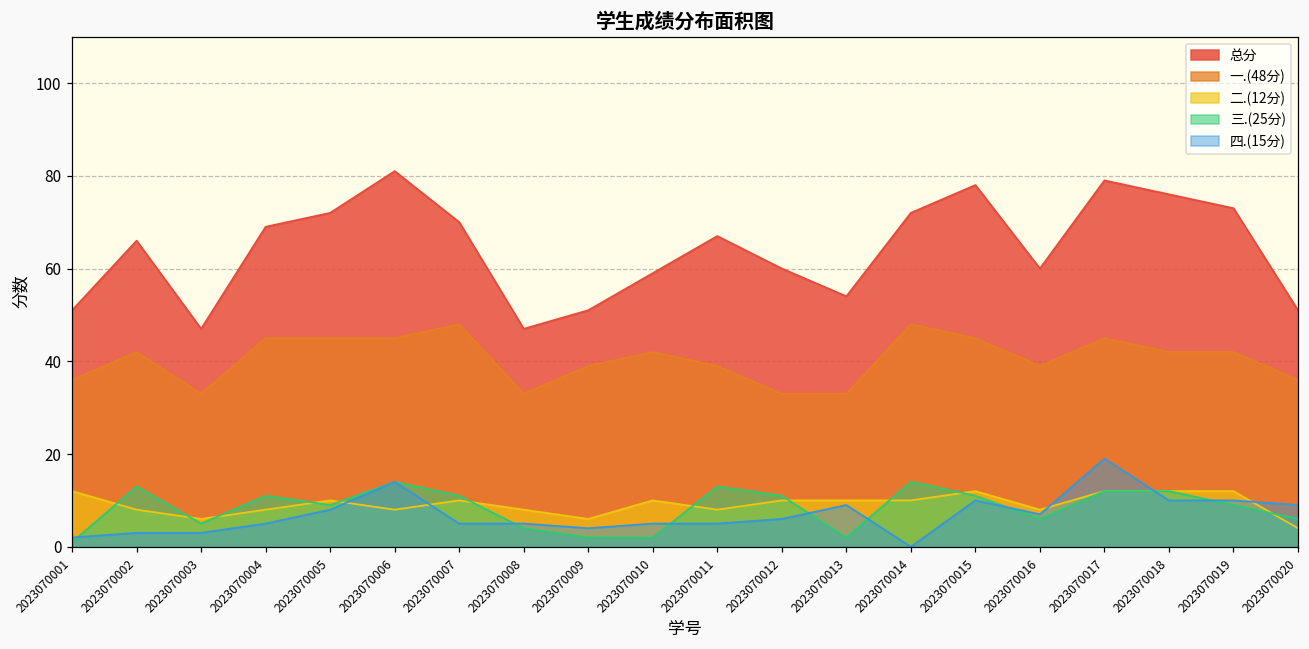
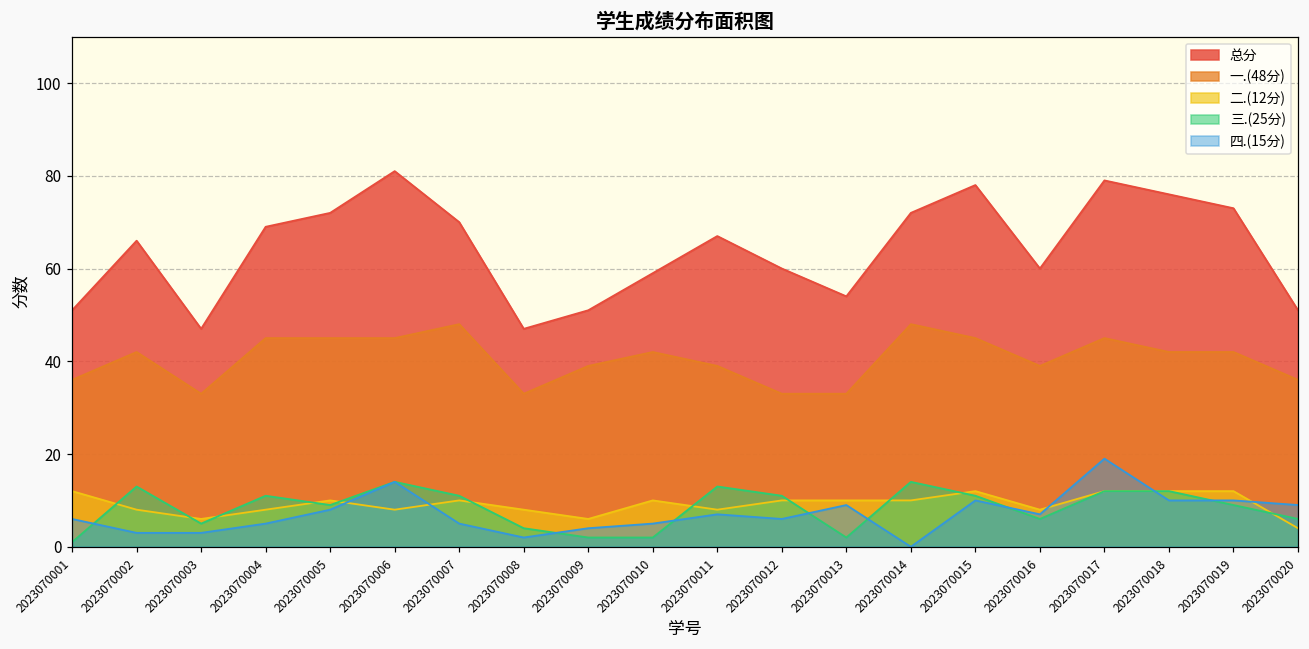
  {
    "二.(12分)": {
      "2023070001": 12,
      "2023070002": 8,
      "2023070003": 6,
      "2023070004": 8,
      "2023070005": 10,
      "2023070006": 8,
      "2023070007": 10,
      "2023070008": 8,
      "2023070009": 6,
      "2023070010": 10,
      "2023070011": 8,
      "2023070012": 10,
      "2023070013": 10,
      "2023070014": 10,
      "2023070015": 12,
      "2023070016": 8,
      "2023070019": 12,
      "2023070020": 4
    },
    "三.(25分)": {
      "2023070001": 1,
      "2023070002": 13,
      "2023070003": 5,
      "2023070004": 11,
      "2023070005": 9,
      "2023070007": 11,
      "2023070008": 4,
      "2023070009": 2,
      "2023070010": 2,
      "2023070011": 13,
      "2023070012": 11,
      "2023070013": 2,
      "2023070014": 14,
      "2023070015": 11,
      "2023070016": 6,
      "2023070019": 9,
      "2023070020": 6
    },
    "四.(15分)": {
-     "2023070001": 2,
+     "2023070001": 6,
      "2023070002": 3,
      "2023070003": 3,
      "2023070004": 5,
      "2023070005": 8,
      "2023070007": 5,
-     "2023070008": 5,
+     "2023070008": 2,
      "2023070009": 4,
      "2023070010": 5,
-     "2023070011": 5,
+     "2023070011": 7,
      "2023070012": 6,
      "2023070013": 9,
      "2023070014": 0,
      "2023070015": 10,
      "2023070016": 7,
      "2023070017": 19,
      "2023070018": 10,
      "2023070019": 10,
      "2023070020": 9
    }
  }
